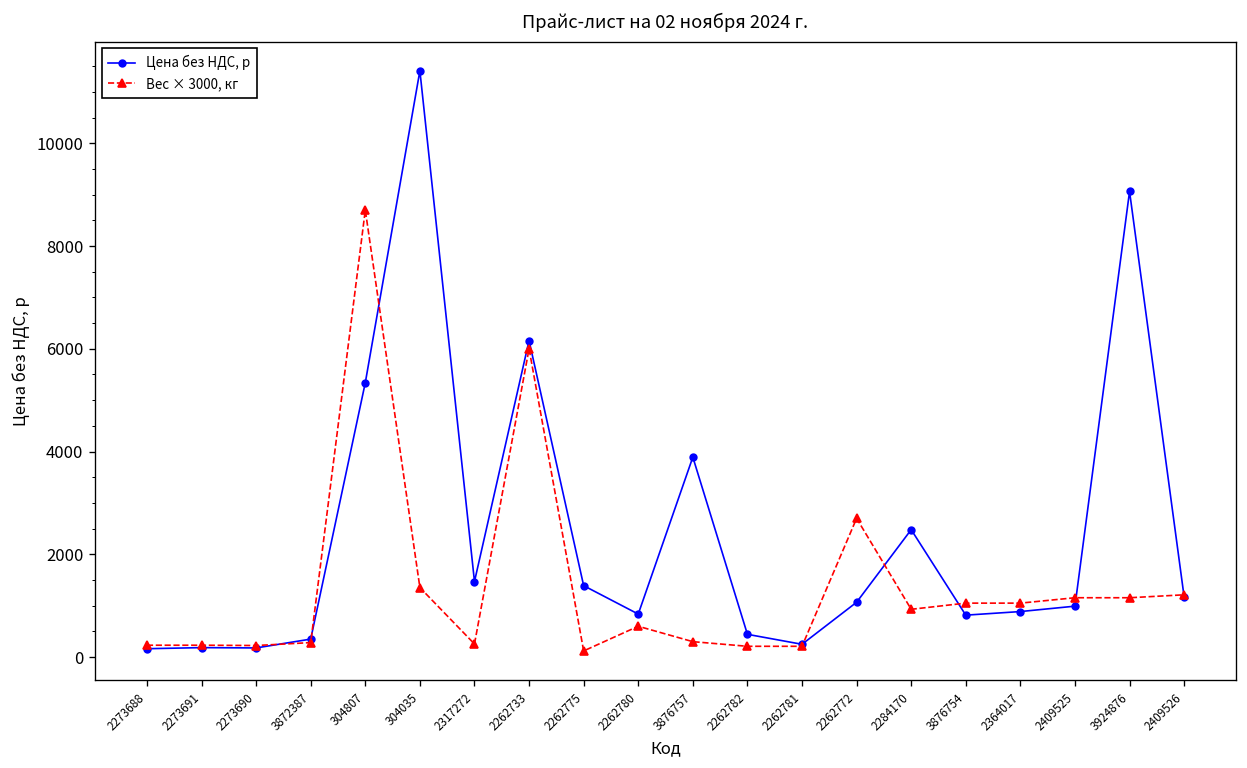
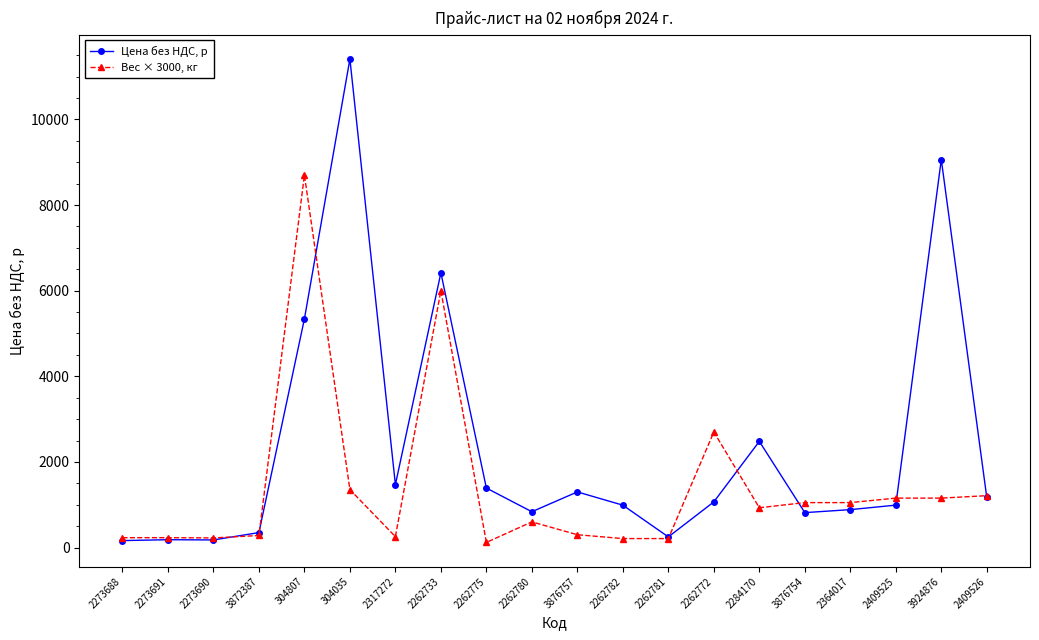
  {
    "Цена без НДС, р": {
      "2273688": 200,
      "3872387": 400,
      "304807": 5300,
      "304035": 11400,
      "2317272": 1500,
-     "2262733": 6200,
+     "2262733": 6400,
      "2262775": 1400,
      "2262780": 800,
-     "3876757": 3900,
-     "2262782": 400,
+     "3876757": 1300,
+     "2262782": 1000,
      "2262772": 1100,
      "2284170": 2500,
      "3876754": 800,
      "2364017": 900,
      "2409525": 1000,
      "3924876": 9100
    },
    "Вес × 3000, кг": {
      "2273688": 200,
      "3872387": 300,
      "304807": 8700,
      "304035": 1400,
      "2317272": 300,
      "2262733": 6000,
      "2262775": 100,
      "2262780": 600,
      "3876757": 300,
      "2262782": 200,
      "2262772": 2700,
      "2284170": 900,
      "3876754": 1100,
      "2364017": 1100,
      "2409525": 1200,
      "3924876": 1200
    }
  }
